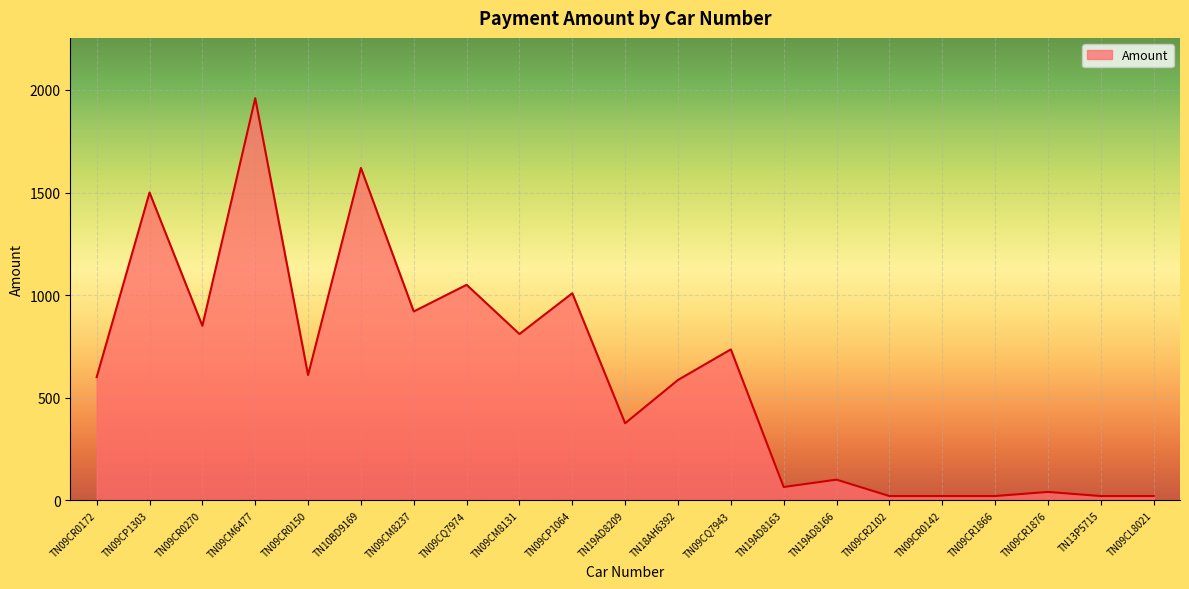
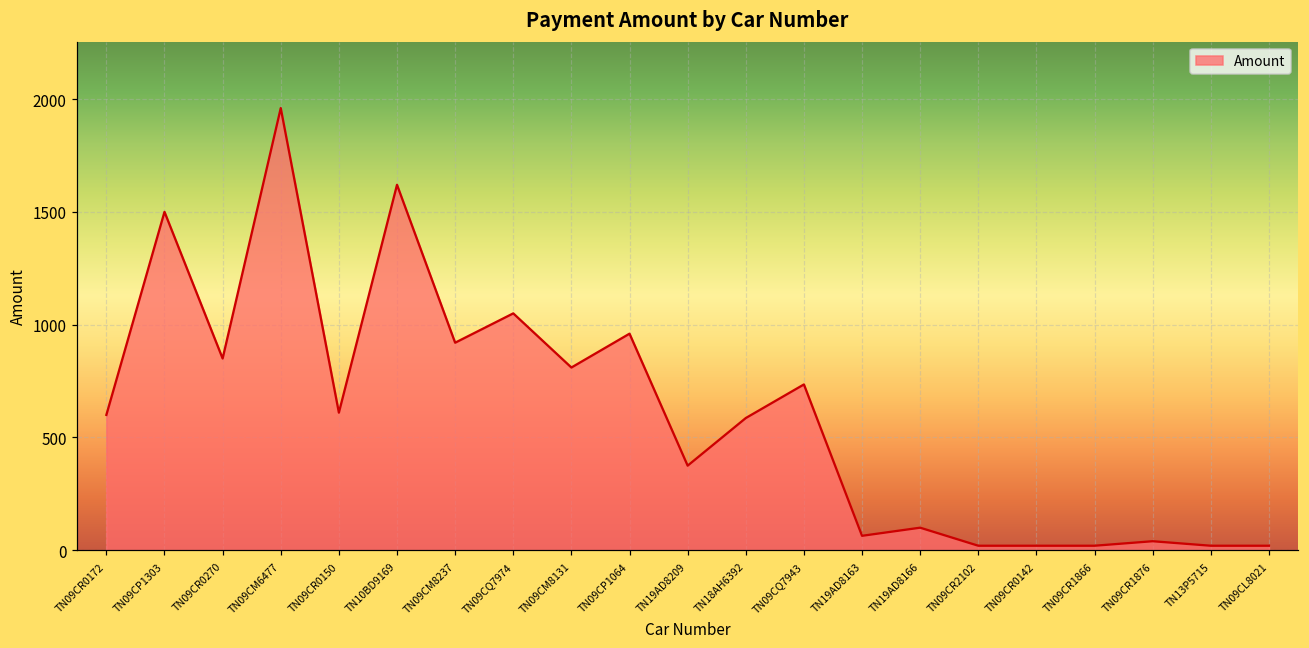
  {
    "TN09CR0172": 600,
    "TN09CP1303": 1500,
    "TN09CR0270": 850,
    "TN09CM6477": 1960,
    "TN09CR0150": 610,
    "TN10BD9169": 1620,
    "TN09CM8237": 920,
    "TN09CQ7974": 1050,
    "TN09CM8131": 810,
-   "TN09CP1064": 1010,
+   "TN09CP1064": 960,
    "TN19AD8209": 380,
    "TN18AH6392": 590,
    "TN09CQ7943": 740,
    "TN19AD8163": 60,
    "TN19AD8166": 100,
    "TN09CR2102": 20,
    "TN09CR0142": 20,
    "TN09CR1866": 20,
    "TN09CR1876": 40,
    "TN13P5715": 20,
    "TN09CL8021": 20
  }
